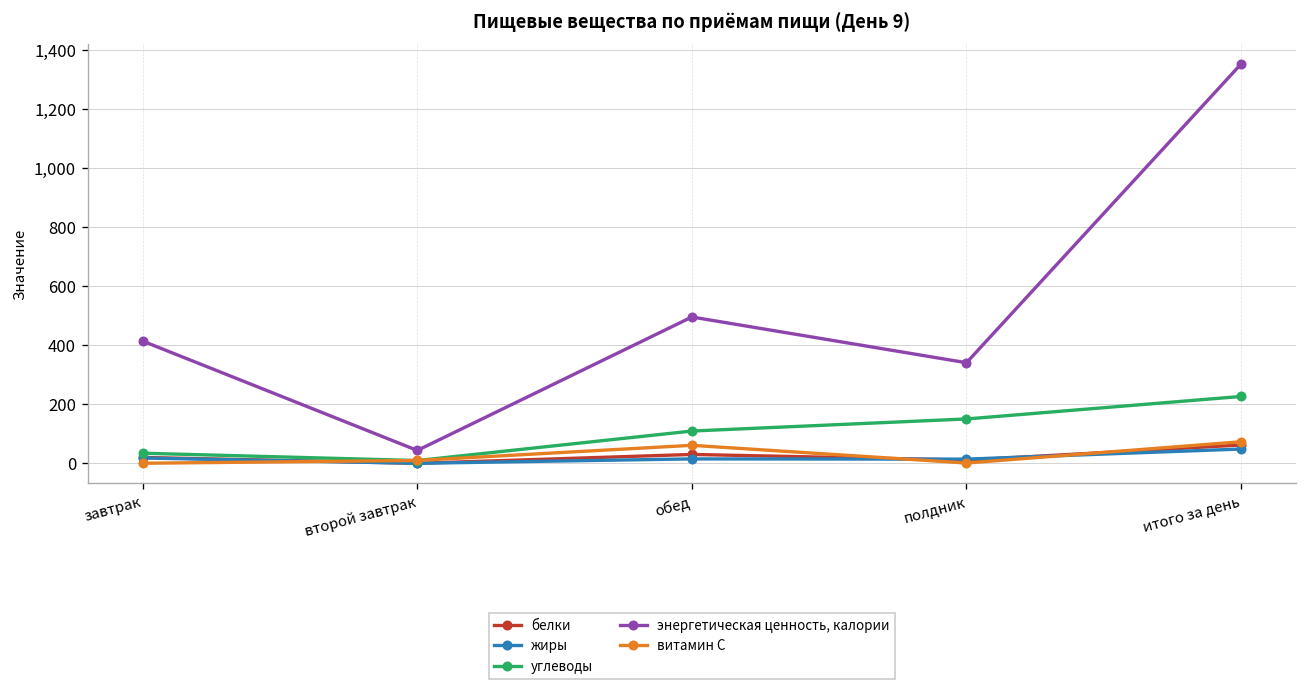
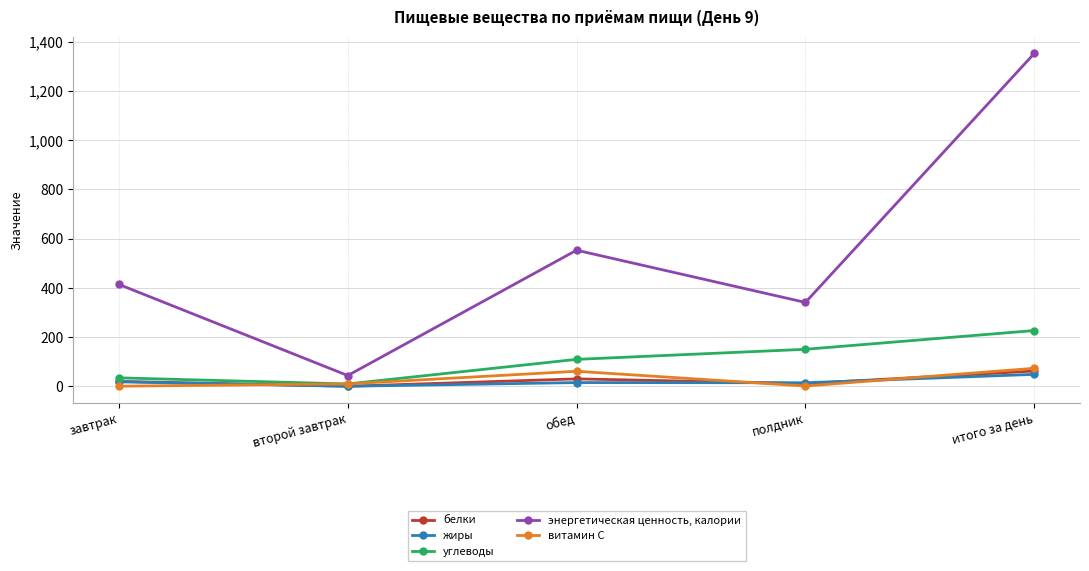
  {
    "белки": {
      "обед": "30",
      "итого за день": "60"
    },
    "жиры": {
      "обед": "20",
      "итого за день": "50"
    },
    "углеводы": {
      "завтрак": "30",
      "обед": "110",
      "полдник": "150",
      "итого за день": "230"
    },
    "энергетическая ценность, калории": {
      "завтрак": "410",
      "второй завтрак": "40",
-     "обед": "500",
+     "обед": "550",
      "полдник": "340",
      "итого за день": "1,350"
    },
    "витамин С": {
      "завтрак": "0",
      "обед": "60",
      "итого за день": "70"
    }
  }
